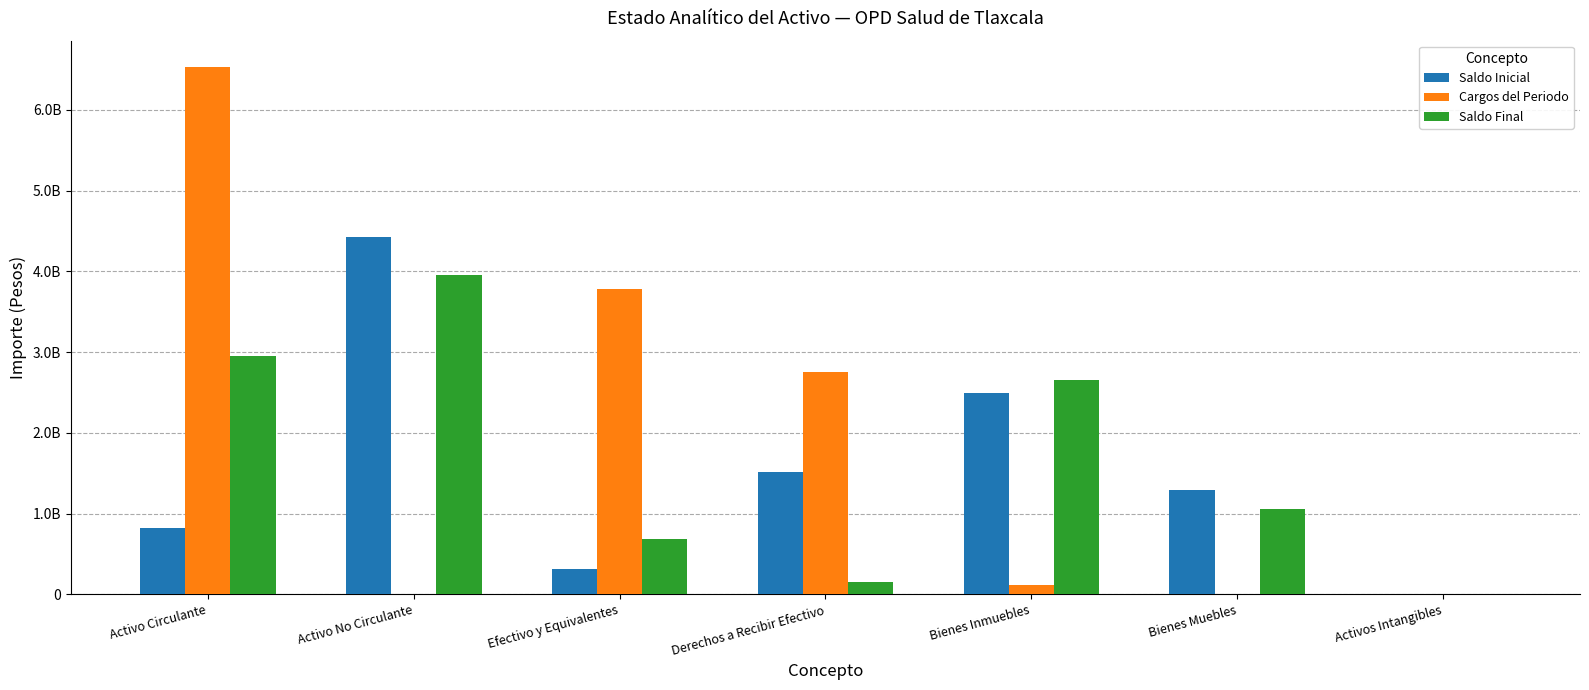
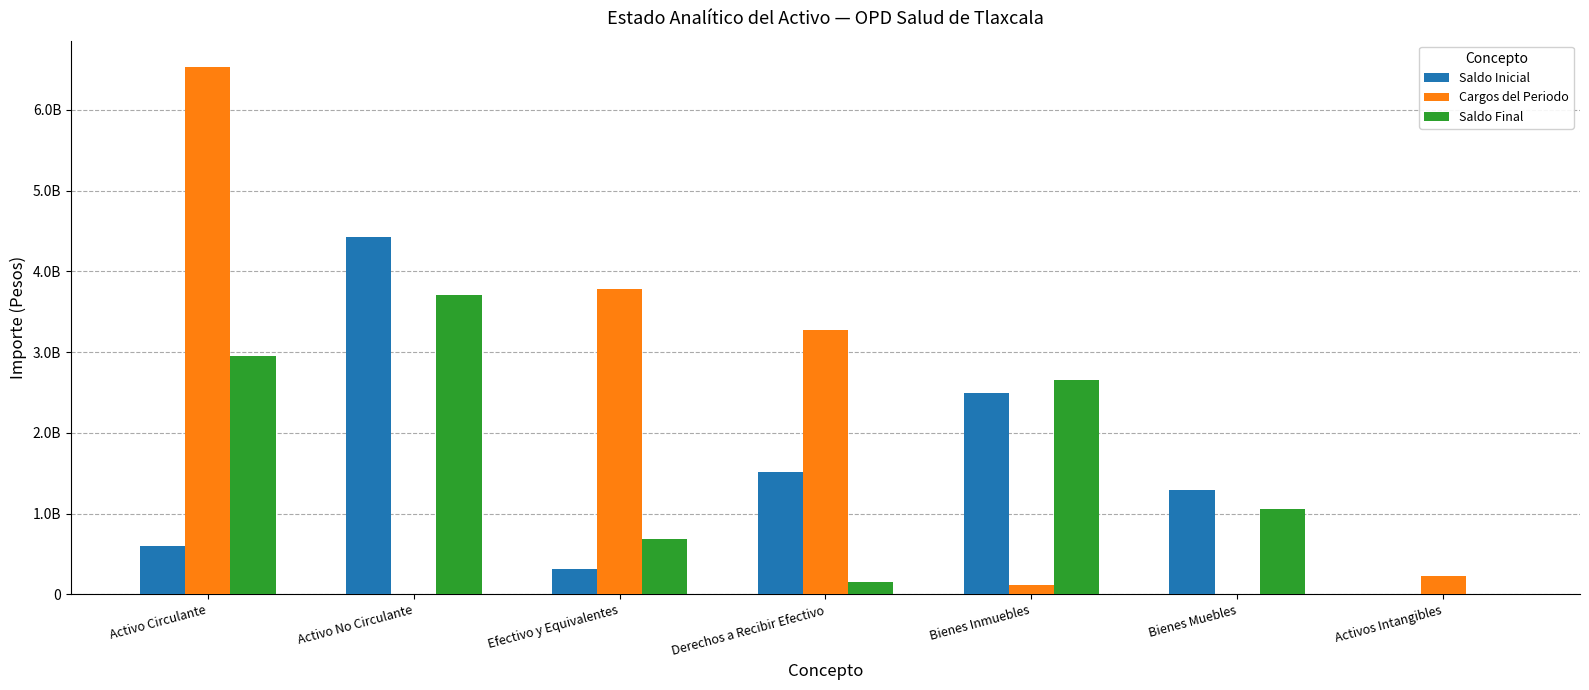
  {
    "Saldo Inicial": {
-     "Activo Circulante": 800000000,
+     "Activo Circulante": 600000000,
      "Activo No Circulante": 4400000000,
      "Efectivo y Equivalentes": 300000000,
      "Derechos a Recibir Efectivo": 1500000000,
      "Bienes Inmuebles": 2500000000,
      "Bienes Muebles": 1300000000
    },
    "Cargos del Periodo": {
      "Activo Circulante": 6500000000,
      "Efectivo y Equivalentes": 3800000000,
-     "Derechos a Recibir Efectivo": 2800000000,
+     "Derechos a Recibir Efectivo": 3300000000,
      "Bienes Inmuebles": 100000000,
-     "Activos Intangibles": 0
+     "Activos Intangibles": 200000000
    },
    "Saldo Final": {
      "Activo Circulante": 2900000000,
-     "Activo No Circulante": 4000000000,
+     "Activo No Circulante": 3700000000,
      "Efectivo y Equivalentes": 700000000,
      "Derechos a Recibir Efectivo": 200000000,
      "Bienes Inmuebles": 2600000000,
      "Bienes Muebles": 1100000000
    }
  }
